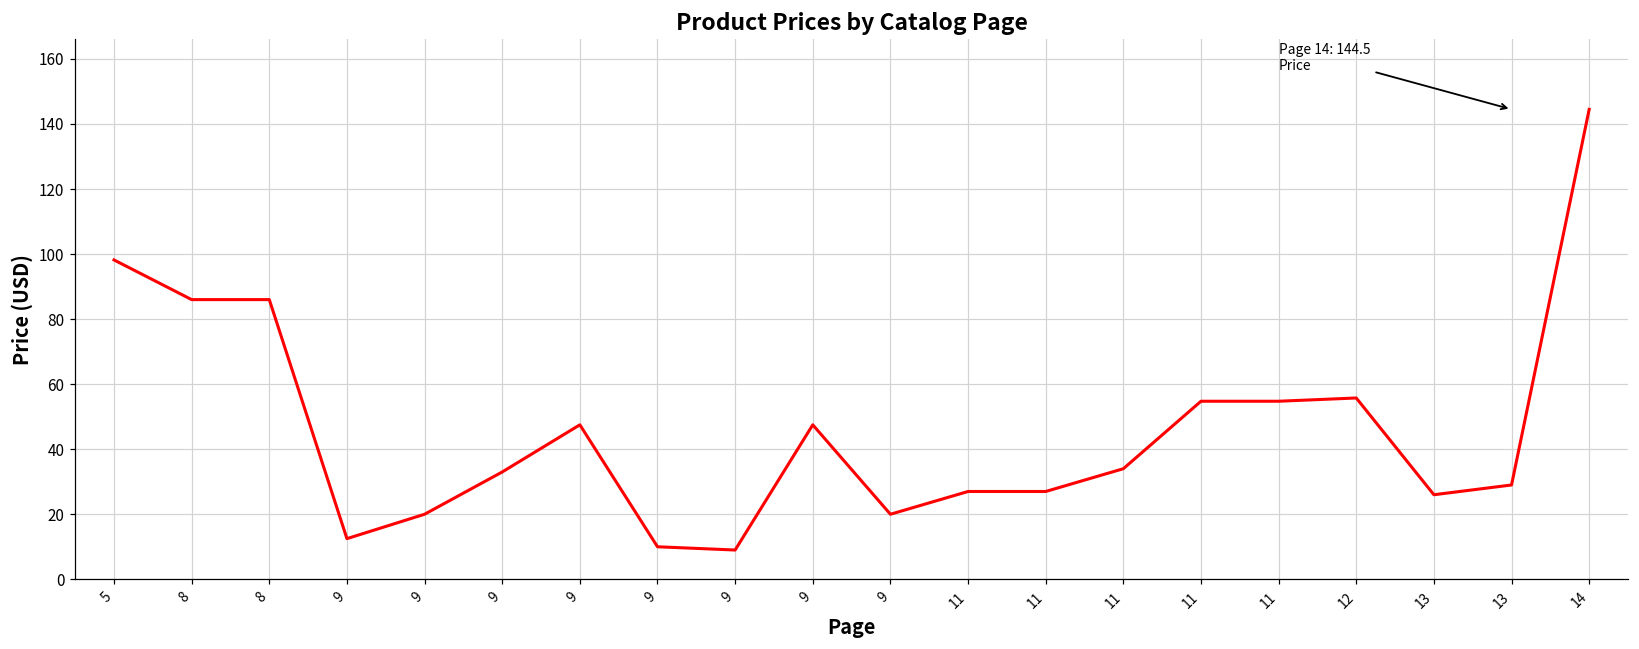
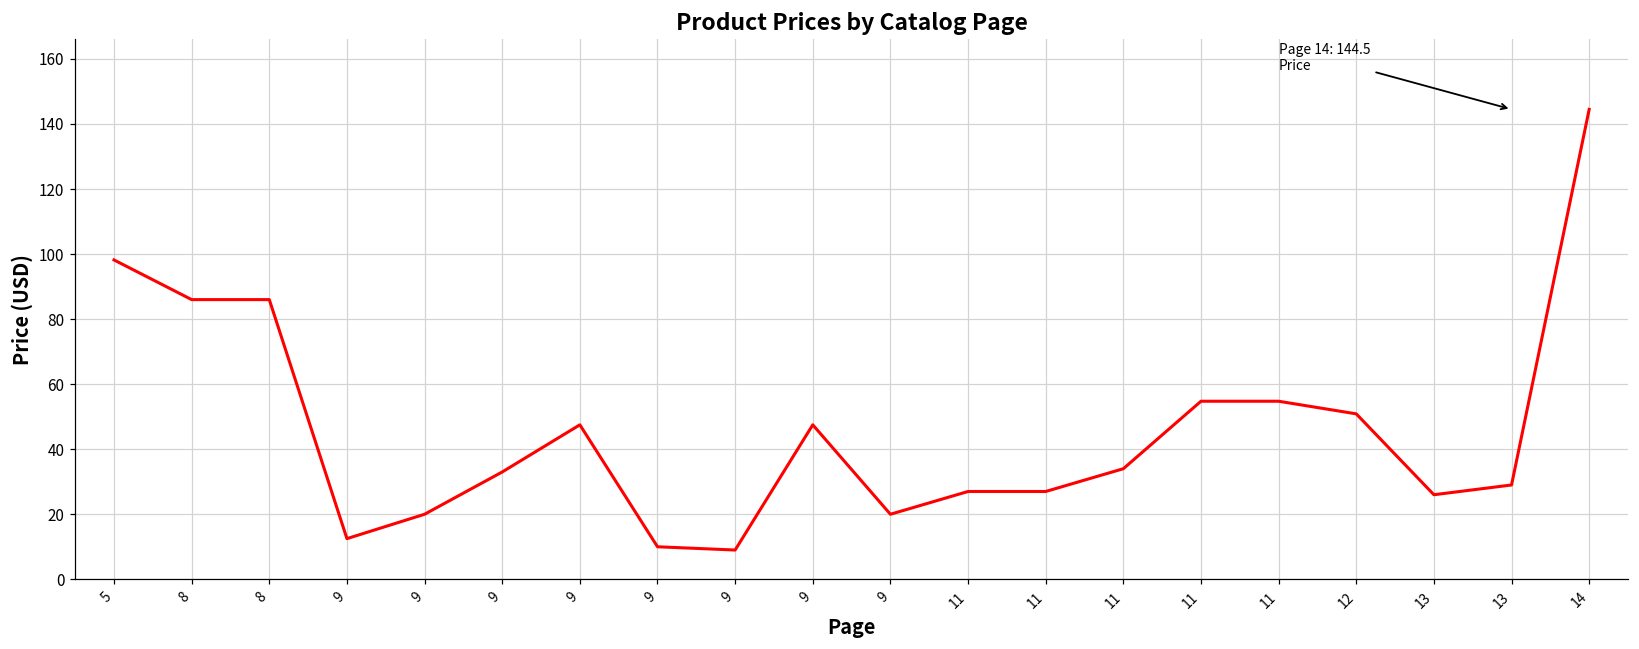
  {
    "5": 98,
-   "12": 56,
+   "12": 51,
    "14": 145
  }
